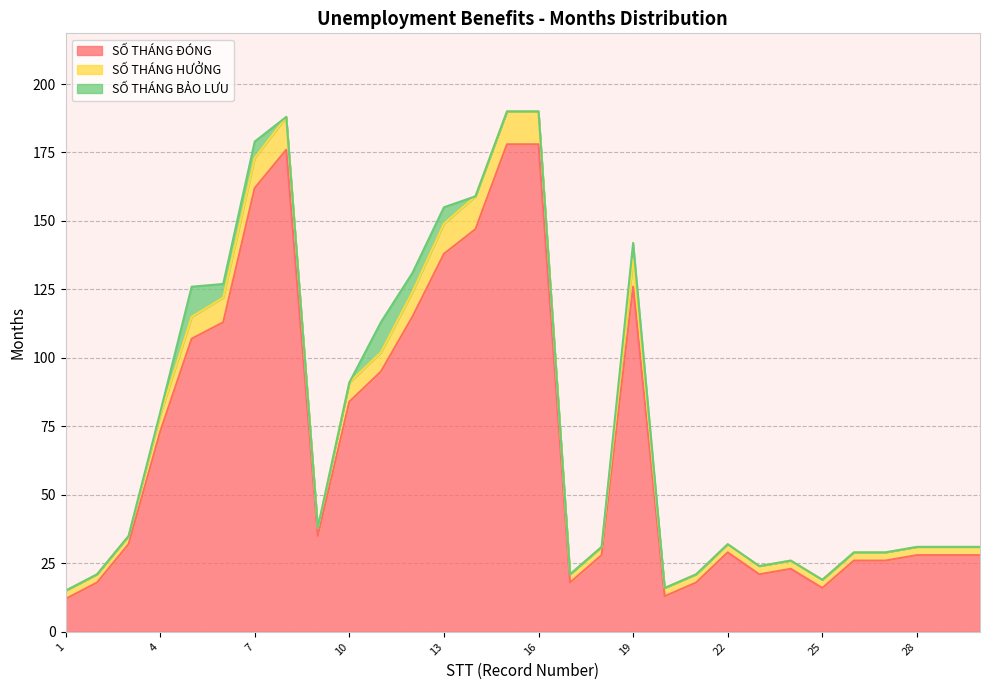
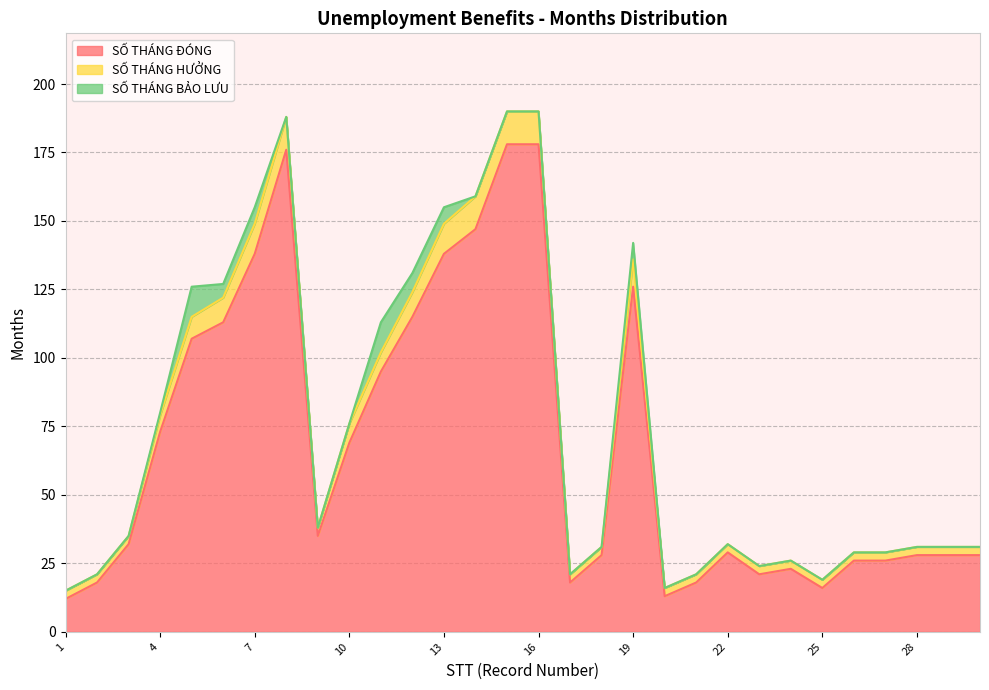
  {
    "SỐ THÁNG ĐÓNG": {
      "1": 12,
      "4": 73,
-     "7": 162,
-     "10": 84,
+     "7": 138,
+     "10": 69,
      "13": 138,
      "16": 178,
      "19": 126,
      "22": 29,
      "25": 16,
      "28": 28
    },
    "SỐ THÁNG HƯỞNG": {
      "4": 6,
      "7": 11,
      "13": 11,
      "19": 10
    },
    "SỐ THÁNG BẢO LƯU": {
      "4": 1,
      "7": 6,
      "13": 6,
      "19": 6
    }
  }
